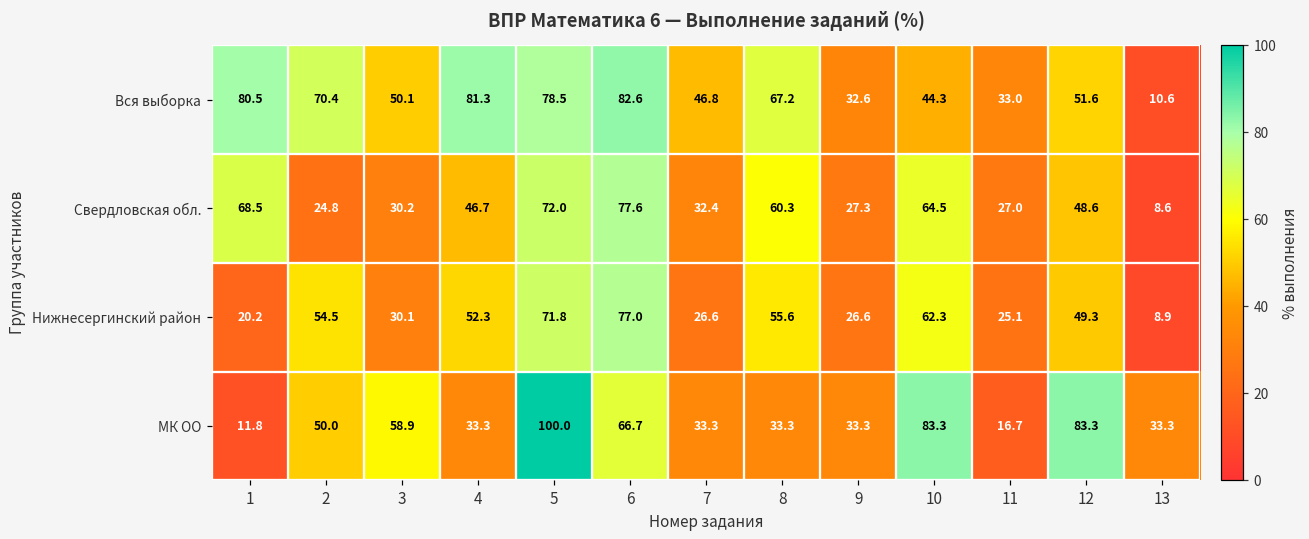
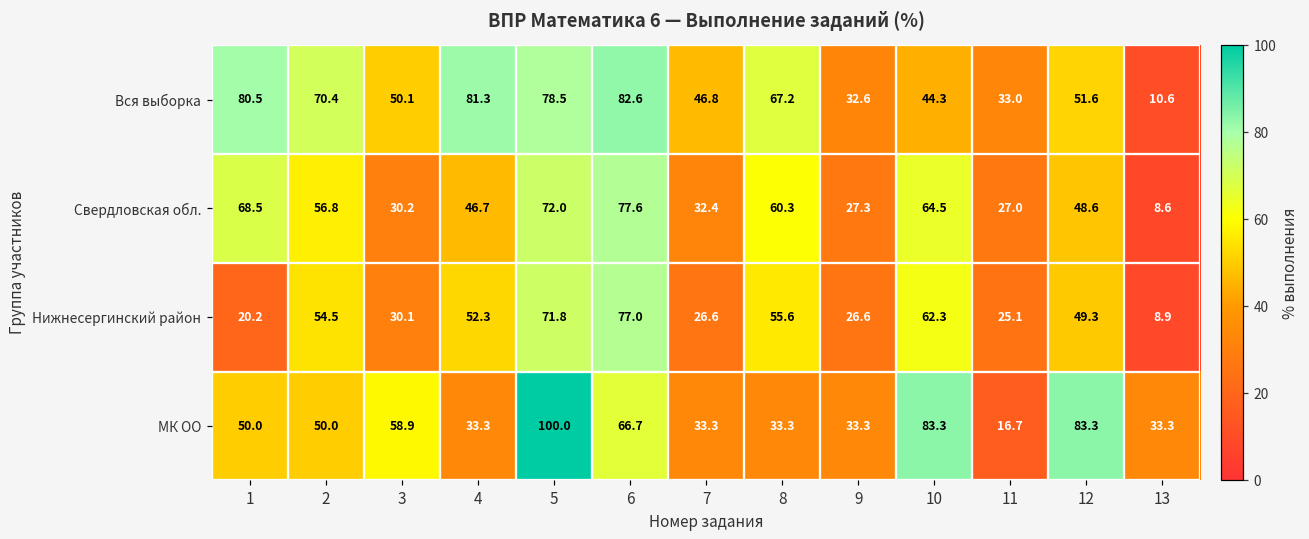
  {
    "Вся выборка": {
      "1": 80.5,
      "2": 70.4,
      "3": 50.1,
      "4": 81.3,
      "5": 78.5,
      "6": 82.6,
      "7": 46.8,
      "8": 67.2,
      "9": 32.6,
      "10": 44.3,
      "11": 33.0,
      "12": 51.6,
      "13": 10.6
    },
    "Свердловская обл.": {
      "1": 68.5,
-     "2": 24.8,
+     "2": 56.8,
      "3": 30.2,
      "4": 46.7,
      "5": 72.0,
      "6": 77.6,
      "7": 32.4,
      "8": 60.3,
      "9": 27.3,
      "10": 64.5,
      "11": 27.0,
      "12": 48.6,
      "13": 8.6
    },
    "Нижнесергинский район": {
      "1": 20.2,
      "2": 54.5,
      "3": 30.1,
      "4": 52.3,
      "5": 71.8,
      "6": 77.0,
      "7": 26.6,
      "8": 55.6,
      "9": 26.6,
      "10": 62.3,
      "11": 25.1,
      "12": 49.3,
      "13": 8.9
    },
    "МК ОО": {
-     "1": 11.8,
+     "1": 50.0,
      "2": 50.0,
      "3": 58.9,
      "4": 33.3,
      "5": 100.0,
      "6": 66.7,
      "7": 33.3,
      "8": 33.3,
      "9": 33.3,
      "10": 83.3,
      "11": 16.7,
      "12": 83.3,
      "13": 33.3
    }
  }
